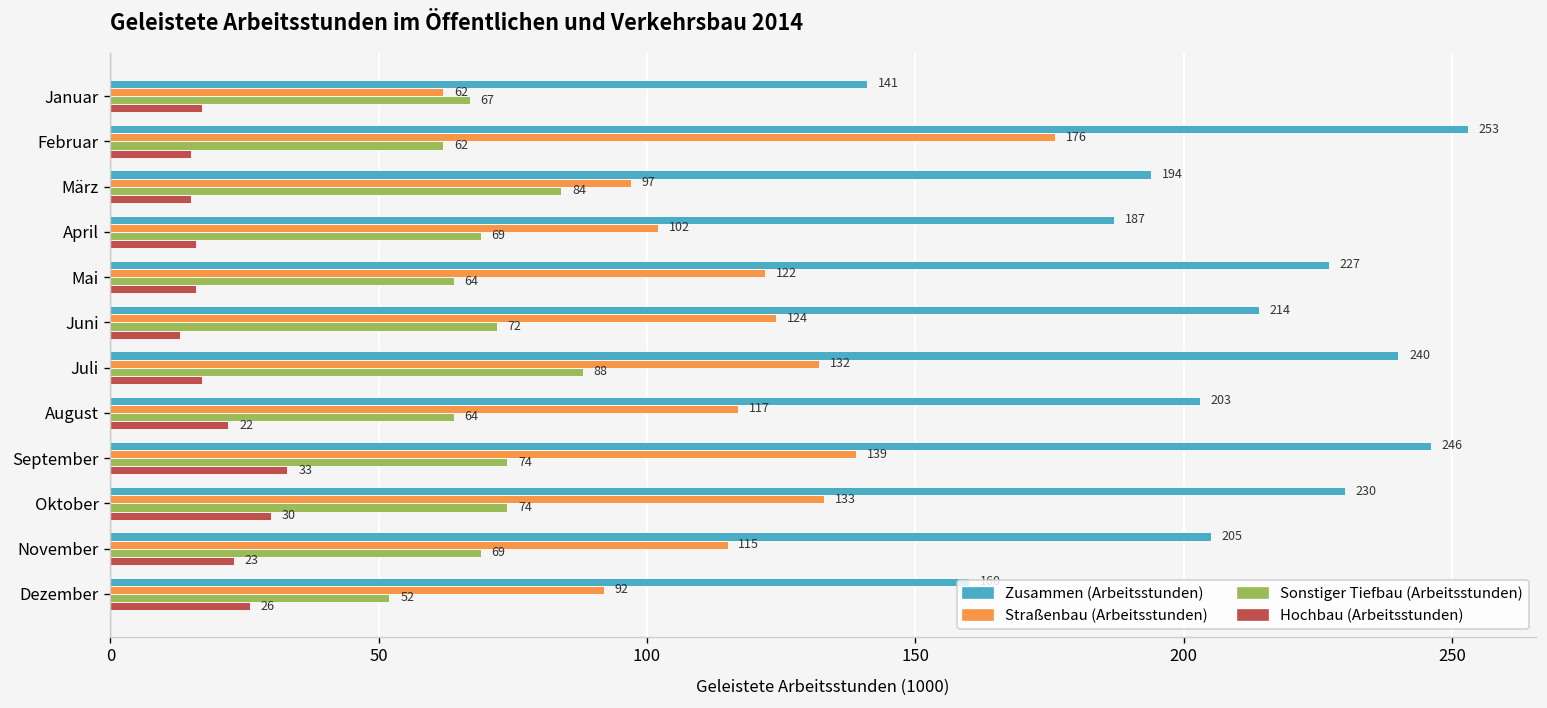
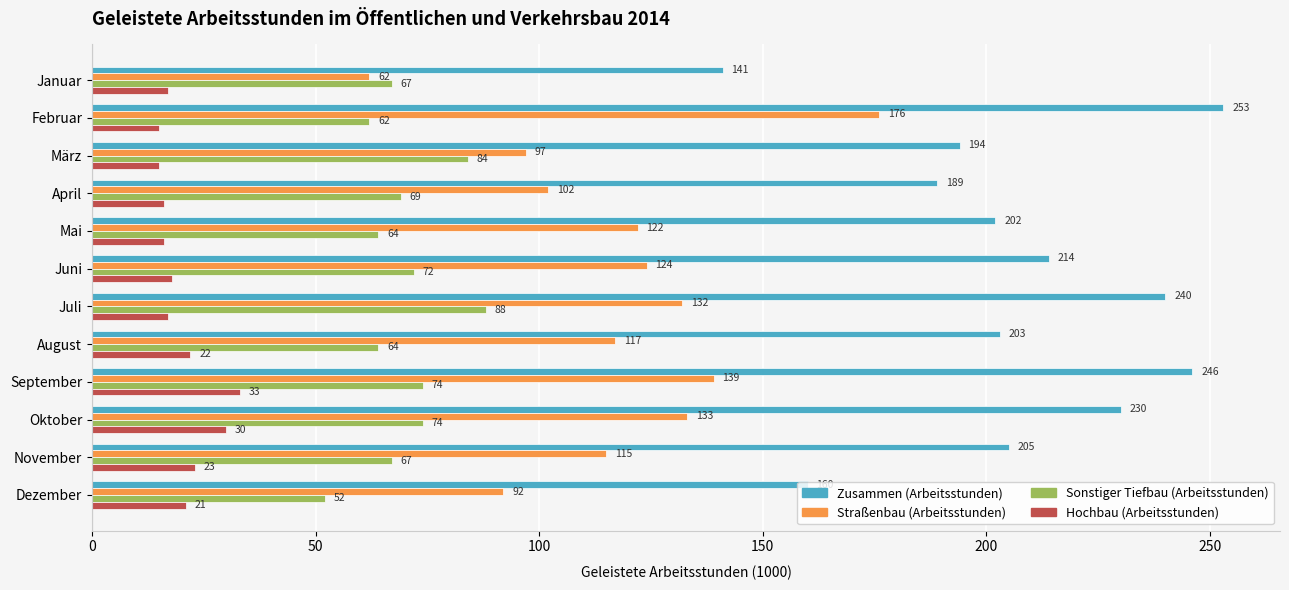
  {
    "Zusammen (Arbeitsstunden)": {
      "Januar": 141,
      "Februar": 253,
      "März": 194,
-     "April": 187,
-     "Mai": 227,
+     "April": 189,
+     "Mai": 202,
      "Juni": 214,
      "Juli": 240,
      "August": 203,
      "September": 246,
      "Oktober": 230,
      "November": 205
    },
    "Straßenbau (Arbeitsstunden)": {
      "Januar": 62,
      "Februar": 176,
      "März": 97,
      "April": 102,
      "Mai": 122,
      "Juni": 124,
      "Juli": 132,
      "August": 117,
      "September": 139,
      "Oktober": 133,
      "November": 115,
      "Dezember": 92
    },
    "Sonstiger Tiefbau (Arbeitsstunden)": {
      "Januar": 67,
      "Februar": 62,
      "März": 84,
      "April": 69,
      "Mai": 64,
      "Juni": 72,
      "Juli": 88,
      "August": 64,
      "September": 74,
      "Oktober": 74,
-     "November": 69,
+     "November": 67,
      "Dezember": 52
    },
    "Hochbau (Arbeitsstunden)": {
-     "Juni": 13,
+     "Juni": 18,
      "August": 22,
      "September": 33,
      "Oktober": 30,
      "November": 23,
-     "Dezember": 26
+     "Dezember": 21
    }
  }
